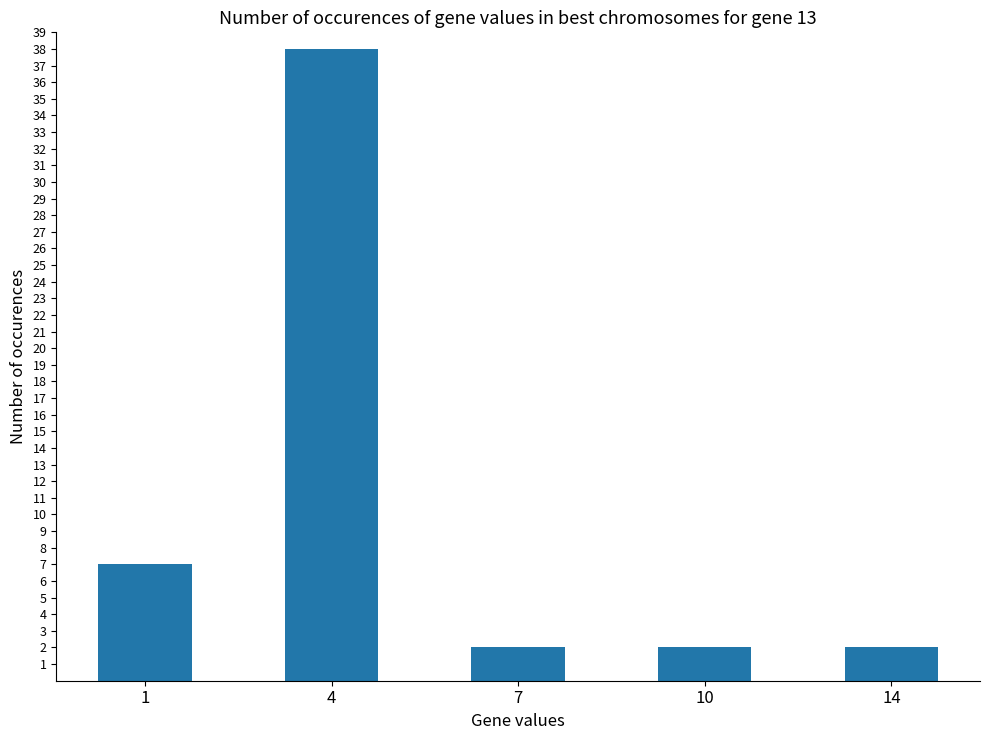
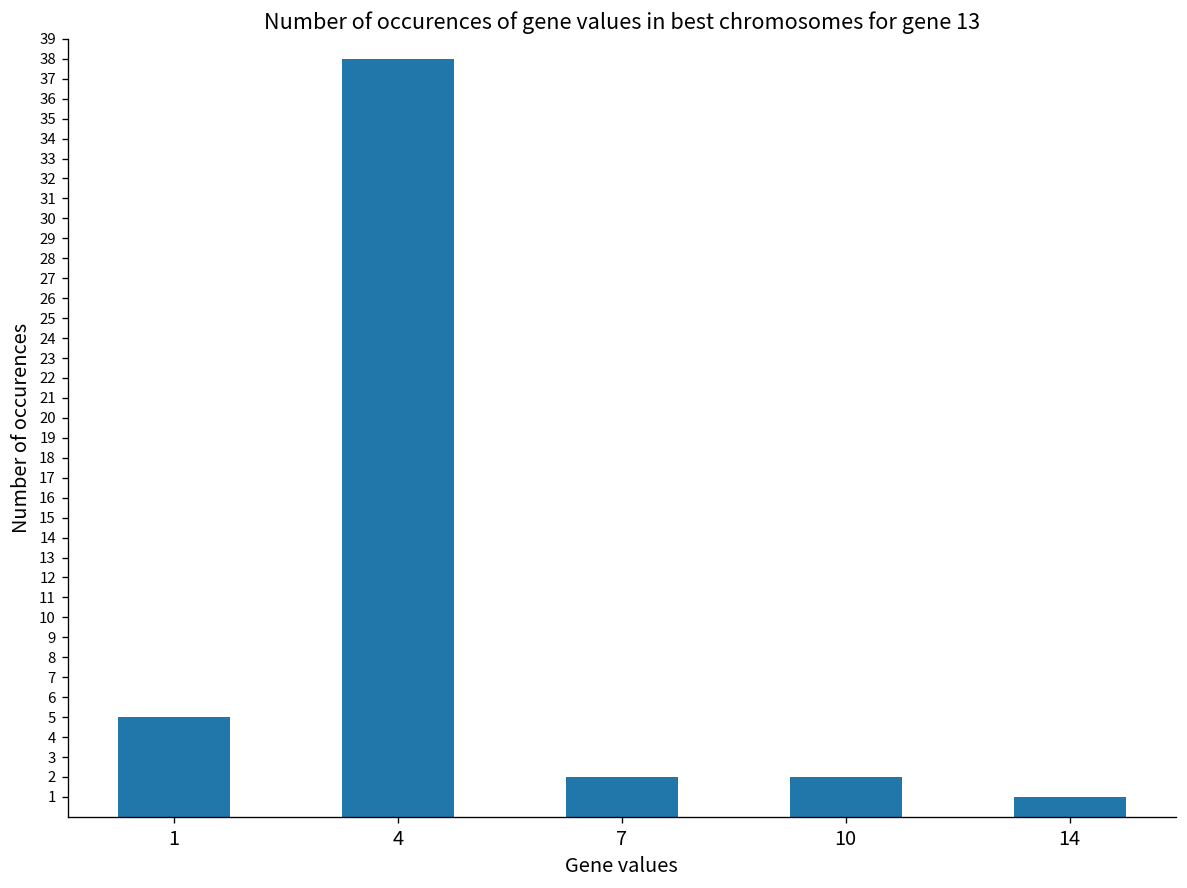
  {
-   "1": 7,
+   "1": 5,
    "4": 38,
    "7": 2,
    "10": 2,
-   "14": 2
+   "14": 1
  }
